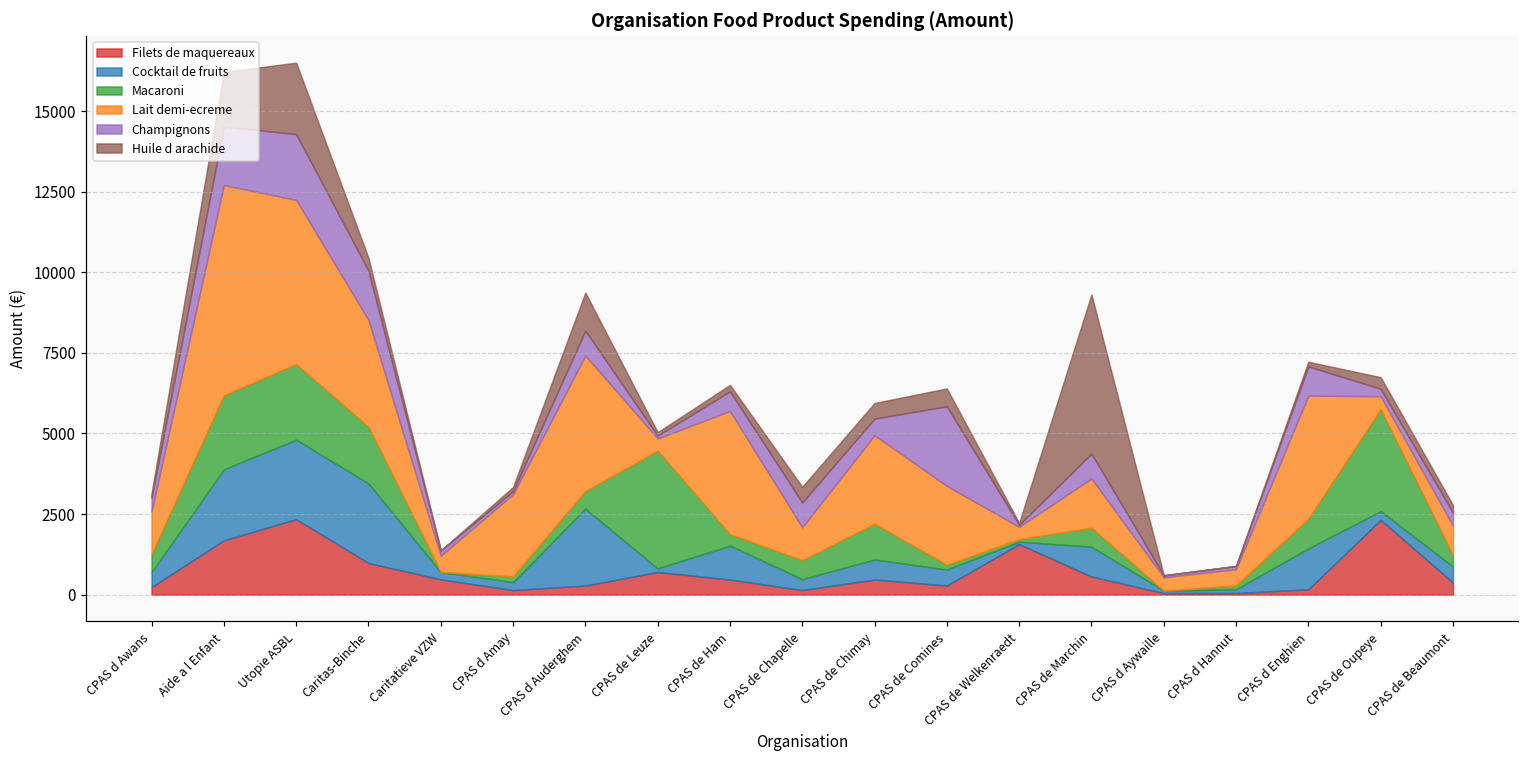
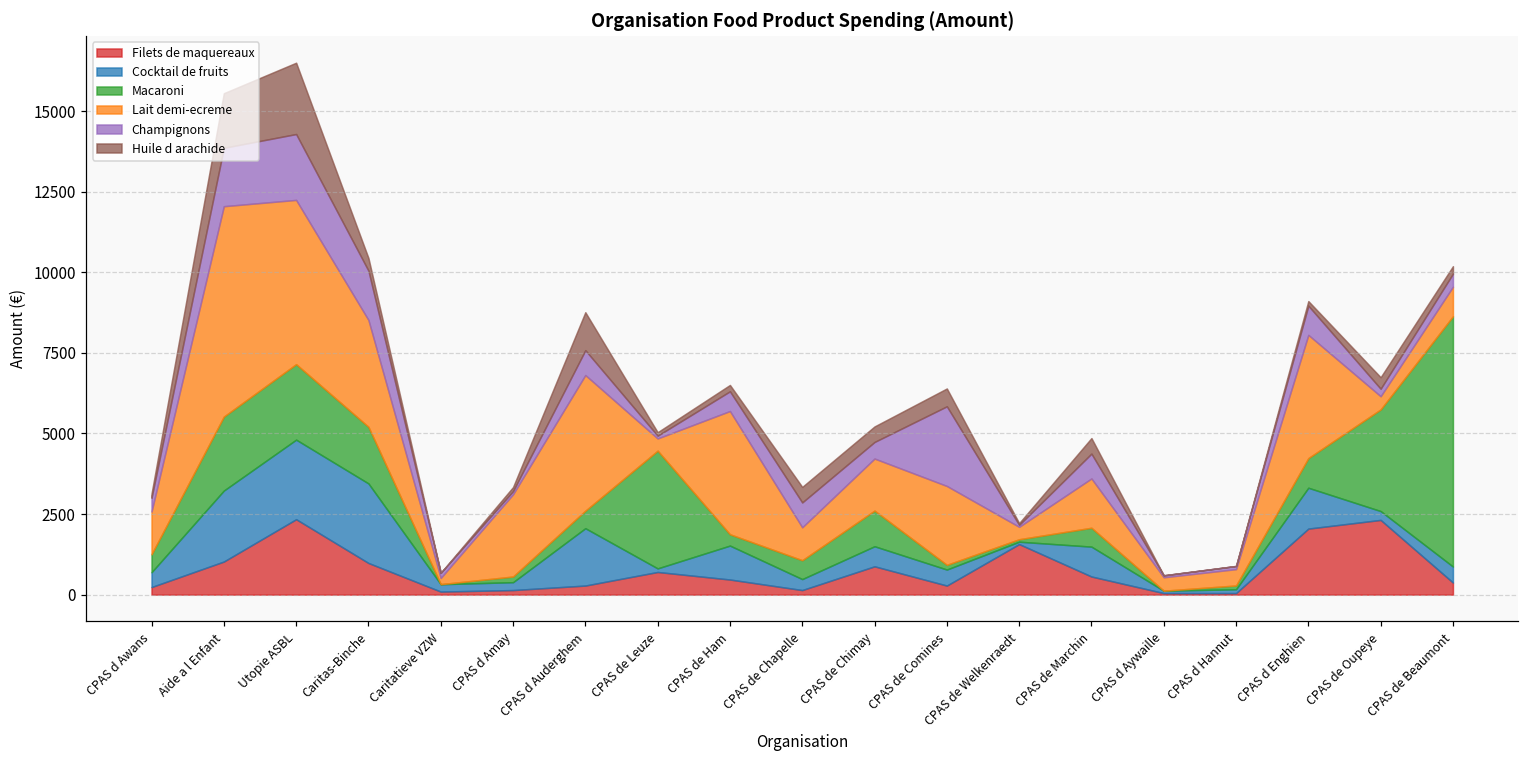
  {
    "Filets de maquereaux": {
      "CPAS d Awans": 200,
-     "Aide a l Enfant": 1700,
+     "Aide a l Enfant": 1000,
      "Utopie ASBL": 2300,
      "Caritas-Binche": 1000,
-     "Caritatieve VZW": 500,
+     "Caritatieve VZW": 100,
      "CPAS d Amay": 100,
      "CPAS d Auderghem": 300,
      "CPAS de Leuze": 700,
      "CPAS de Ham": 500,
      "CPAS de Chapelle": 100,
-     "CPAS de Chimay": 500,
+     "CPAS de Chimay": 900,
      "CPAS de Comines": 300,
      "CPAS de Marchin": 600,
-     "CPAS d Enghien": 200,
+     "CPAS d Enghien": 2000,
      "CPAS de Oupeye": 2300,
      "CPAS de Beaumont": 400
    },
    "Cocktail de fruits": {
      "CPAS d Awans": 500,
      "Aide a l Enfant": 2200,
      "Utopie ASBL": 2500,
      "Caritas-Binche": 2500,
      "CPAS d Amay": 200,
-     "CPAS d Auderghem": 2400,
+     "CPAS d Auderghem": 1800,
      "CPAS de Leuze": 100,
      "CPAS de Ham": 1100,
      "CPAS de Chapelle": 300,
      "CPAS de Chimay": 600,
      "CPAS de Comines": 500,
      "CPAS de Marchin": 900,
      "CPAS d Hannut": 100,
      "CPAS d Enghien": 1300,
      "CPAS de Oupeye": 300,
      "CPAS de Beaumont": 500
    },
    "Macaroni": {
      "CPAS d Awans": 600,
      "Aide a l Enfant": 2300,
      "Utopie ASBL": 2300,
      "Caritas-Binche": 1800,
      "CPAS d Amay": 200,
      "CPAS d Auderghem": 500,
      "CPAS de Leuze": 3700,
      "CPAS de Ham": 400,
      "CPAS de Chapelle": 600,
      "CPAS de Chimay": 1100,
      "CPAS de Comines": 100,
      "CPAS de Marchin": 600,
      "CPAS d Hannut": 100,
      "CPAS d Enghien": 900,
      "CPAS de Oupeye": 3200,
-     "CPAS de Beaumont": 400
+     "CPAS de Beaumont": 7800
    },
    "Lait demi-ecreme": {
      "CPAS d Awans": 1300,
      "Aide a l Enfant": 6500,
      "Utopie ASBL": 5100,
      "Caritas-Binche": 3300,
-     "Caritatieve VZW": 500,
+     "Caritatieve VZW": 200,
      "CPAS d Amay": 2600,
      "CPAS d Auderghem": 4200,
      "CPAS de Ham": 3800,
      "CPAS de Chapelle": 1000,
-     "CPAS de Chimay": 2800,
+     "CPAS de Chimay": 1600,
      "CPAS de Comines": 2400,
      "CPAS de Marchin": 1500,
      "CPAS d Hannut": 500,
      "CPAS d Enghien": 3800,
      "CPAS de Oupeye": 400,
      "CPAS de Beaumont": 900
    },
    "Champignons": {
      "CPAS d Awans": 400,
      "Utopie ASBL": 2000,
      "Caritas-Binche": 1500,
      "CPAS d Amay": 100,
      "CPAS d Auderghem": 800,
      "CPAS de Ham": 600,
      "CPAS de Chapelle": 800,
      "CPAS de Chimay": 500,
      "CPAS de Comines": 2500,
      "CPAS de Marchin": 800,
      "CPAS d Enghien": 900,
      "CPAS de Oupeye": 200,
      "CPAS de Beaumont": 400
    },
    "Huile d arachide": {
      "CPAS d Awans": 100,
      "Utopie ASBL": 2200,
      "Caritas-Binche": 400,
      "CPAS d Amay": 100,
      "CPAS d Auderghem": 1200,
      "CPAS de Leuze": 100,
      "CPAS de Ham": 200,
      "CPAS de Chapelle": 500,
      "CPAS de Chimay": 500,
      "CPAS de Comines": 600,
-     "CPAS de Marchin": 4900,
+     "CPAS de Marchin": 500,
      "CPAS d Enghien": 100,
      "CPAS de Oupeye": 400,
      "CPAS de Beaumont": 200
    }
  }
